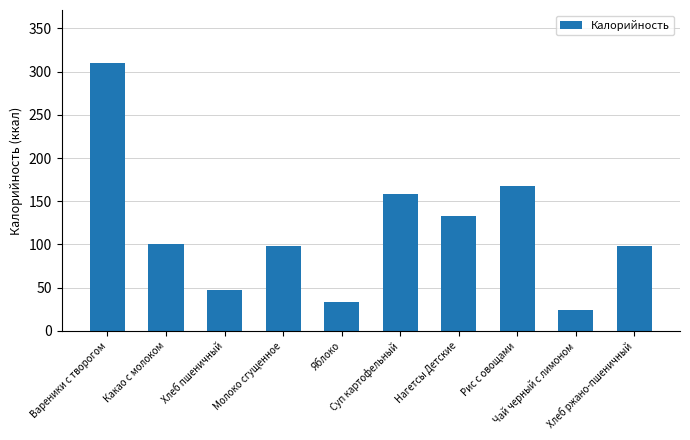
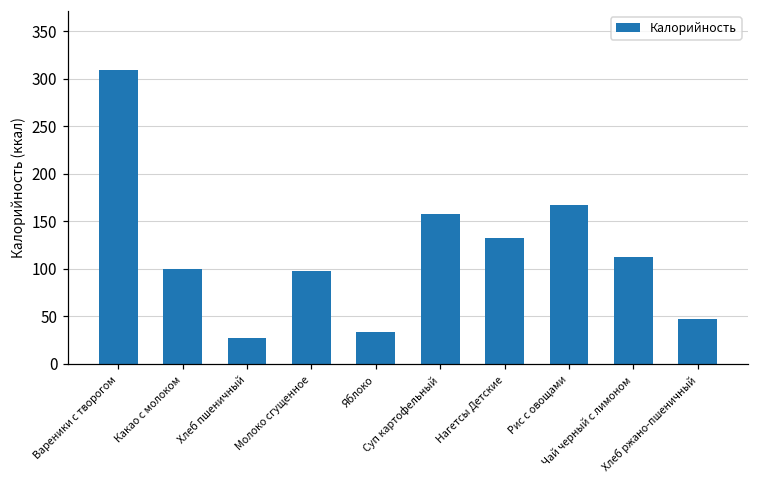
  {
    "Вареники с творогом": 310,
    "Какао с молоком": 100,
-   "Хлеб пшеничный": 50,
+   "Хлеб пшеничный": 30,
    "Молоко сгущенное": 100,
    "Яблоко": 30,
    "Суп картофельный": 160,
    "Нагетсы Детские": 130,
    "Рис с овощами": 170,
-   "Чай черный с лимоном": 20,
-   "Хлеб ржано-пшеничный": 100
+   "Чай черный с лимоном": 110,
+   "Хлеб ржано-пшеничный": 50
  }
